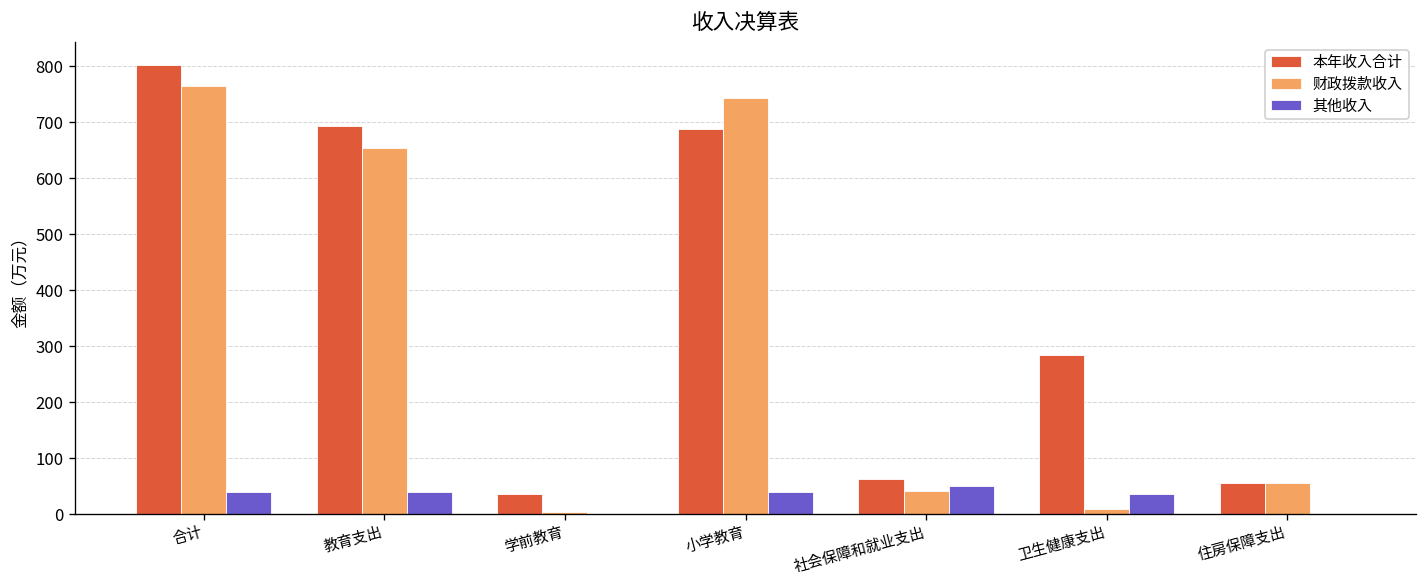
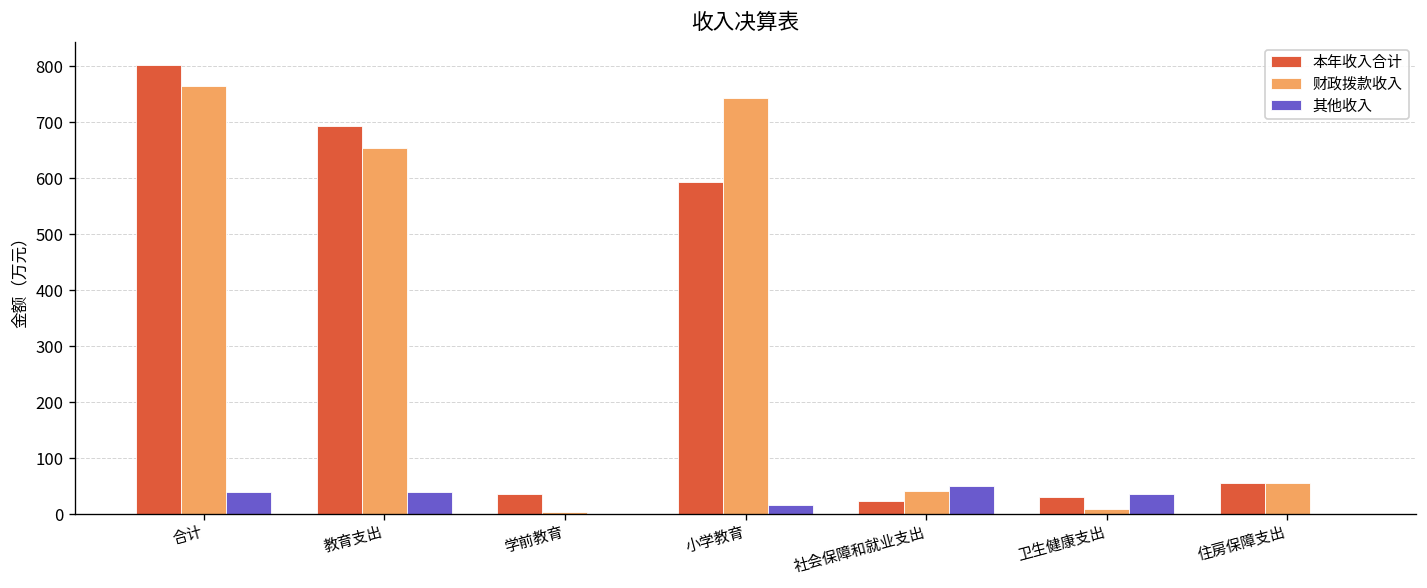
  {
    "本年收入合计": {
      "合计": 800,
      "教育支出": 690,
      "学前教育": 40,
-     "小学教育": 690,
-     "社会保障和就业支出": 60,
-     "卫生健康支出": 290,
+     "小学教育": 590,
+     "社会保障和就业支出": 20,
+     "卫生健康支出": 30,
      "住房保障支出": 60
    },
    "财政拨款收入": {
      "合计": 760,
      "教育支出": 650,
      "小学教育": 740,
      "社会保障和就业支出": 40,
      "卫生健康支出": 10,
      "住房保障支出": 60
    },
    "其他收入": {
      "合计": 40,
      "教育支出": 40,
      "学前教育": 0,
-     "小学教育": 40,
+     "小学教育": 20,
      "社会保障和就业支出": 50,
      "卫生健康支出": 40,
      "住房保障支出": 0
    }
  }
